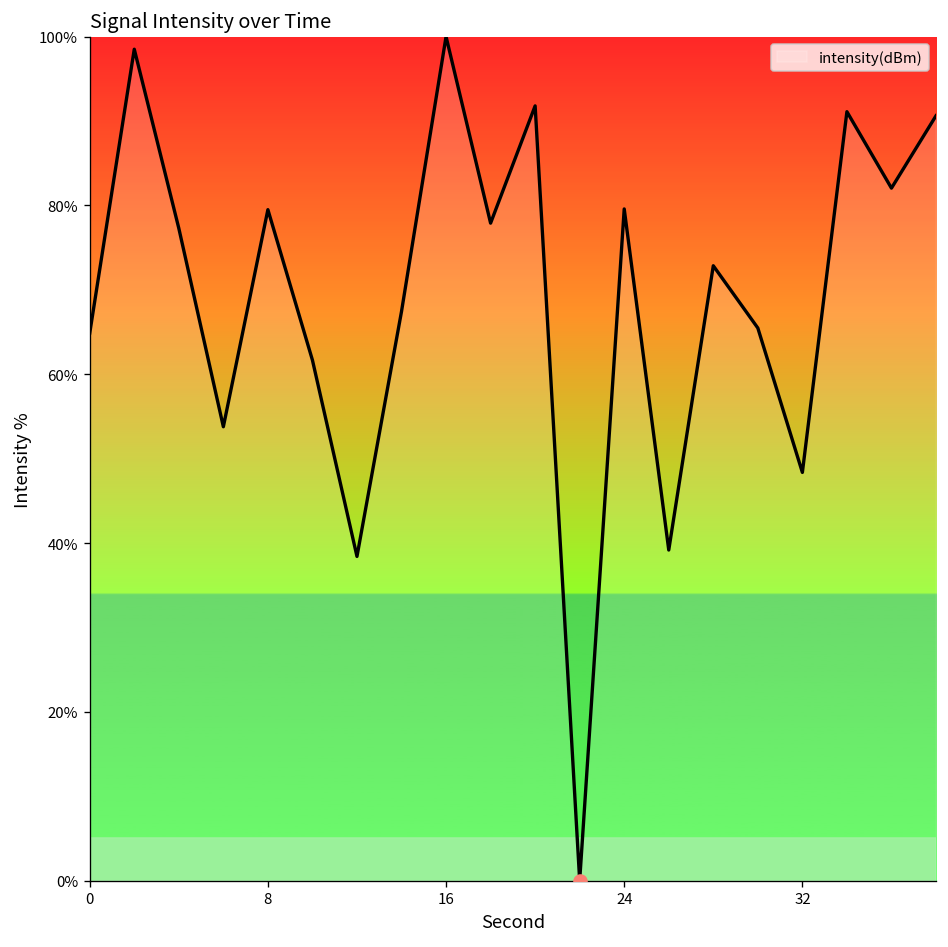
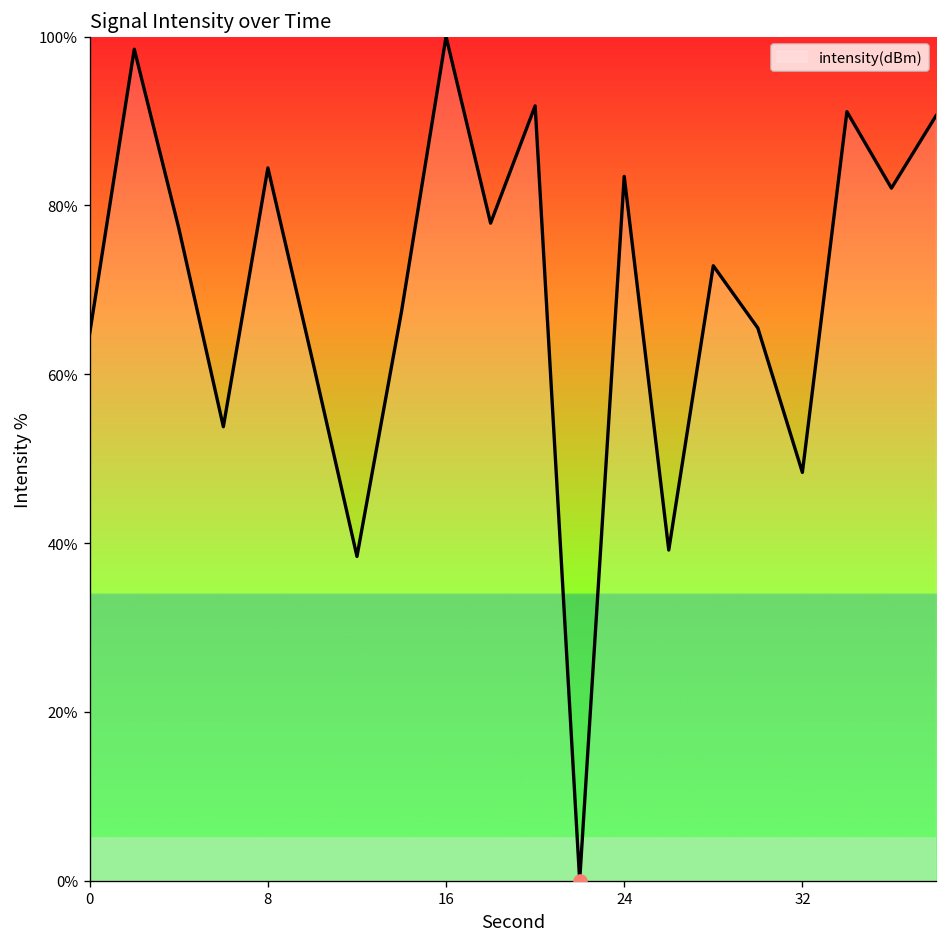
  {
    "intensity(dBm)": {
      "0": "65%",
-     "8": "79%",
+     "8": "84%",
      "16": "100%",
-     "24": "80%",
+     "24": "83%",
      "32": "48%"
    }
  }
